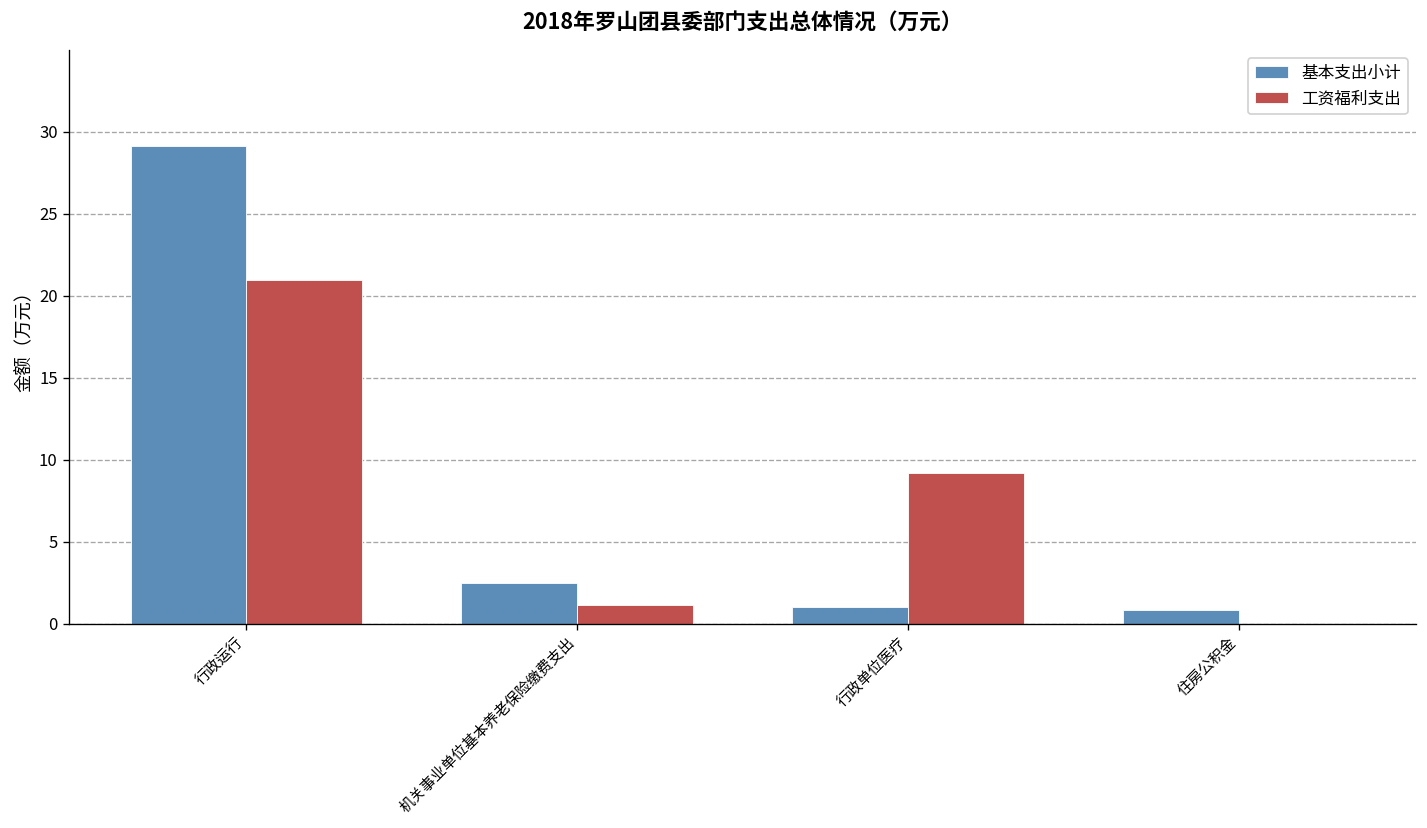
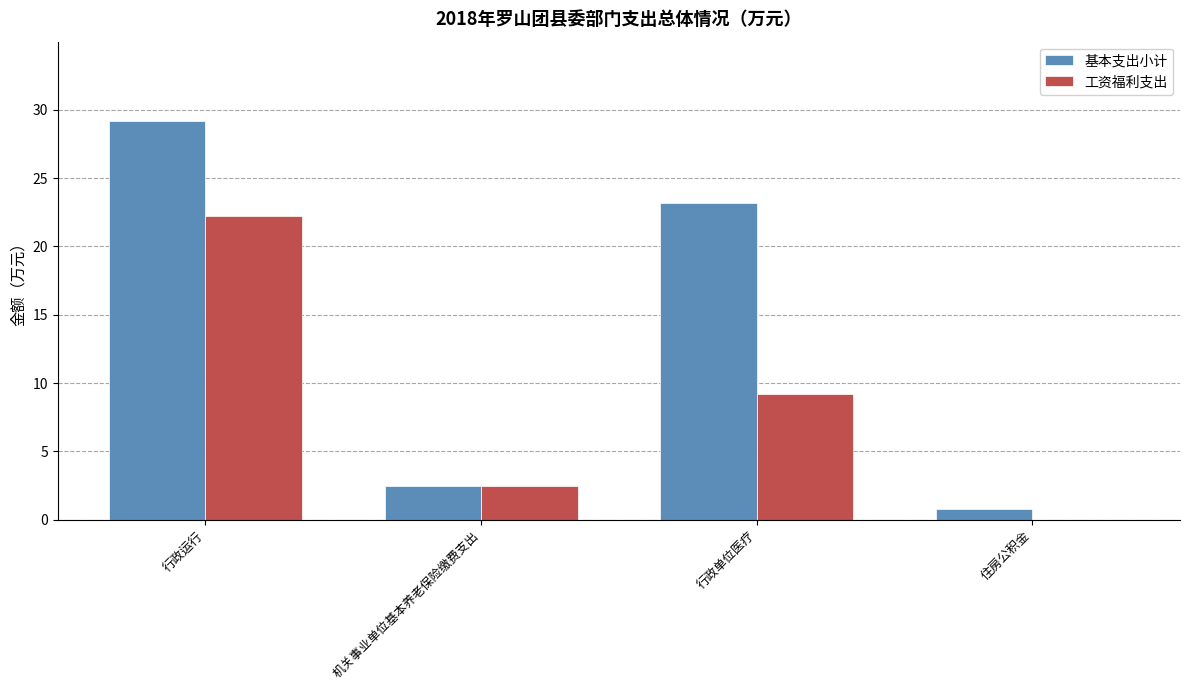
  {
    "基本支出小计": {
      "行政运行": 29.2,
      "机关事业单位基本养老保险缴费支出": 2.5,
-     "行政单位医疗": 1.0,
+     "行政单位医疗": 23.2,
      "住房公积金": 0.8
    },
    "工资福利支出": {
-     "行政运行": 21.0,
-     "机关事业单位基本养老保险缴费支出": 1.1,
+     "行政运行": 22.2,
+     "机关事业单位基本养老保险缴费支出": 2.5,
      "行政单位医疗": 9.2,
      "住房公积金": 0.0
    }
  }
